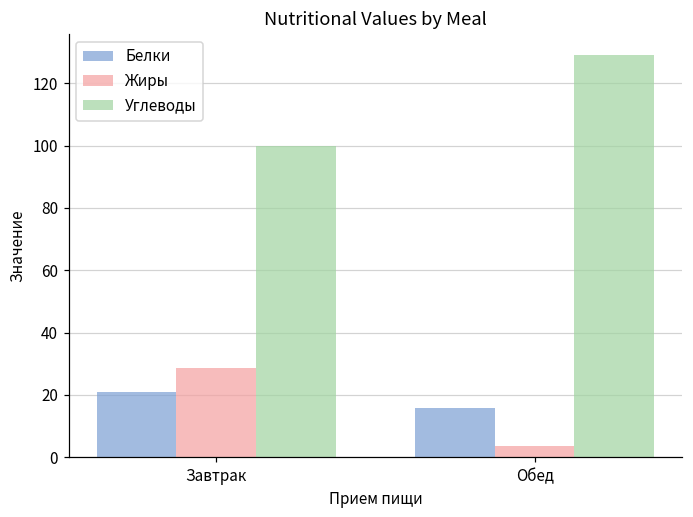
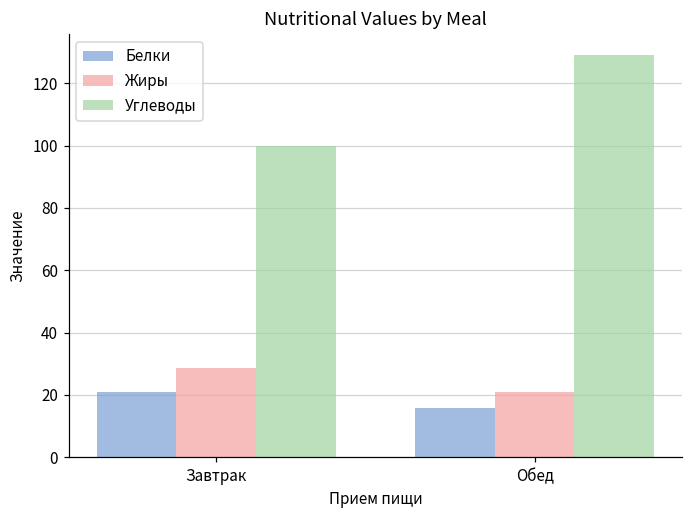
  {
    "Белки": {
      "Завтрак": 21,
      "Обед": 16
    },
    "Жиры": {
      "Завтрак": 29,
-     "Обед": 3
+     "Обед": 21
    },
    "Углеводы": {
      "Завтрак": 100,
      "Обед": 129
    }
  }
